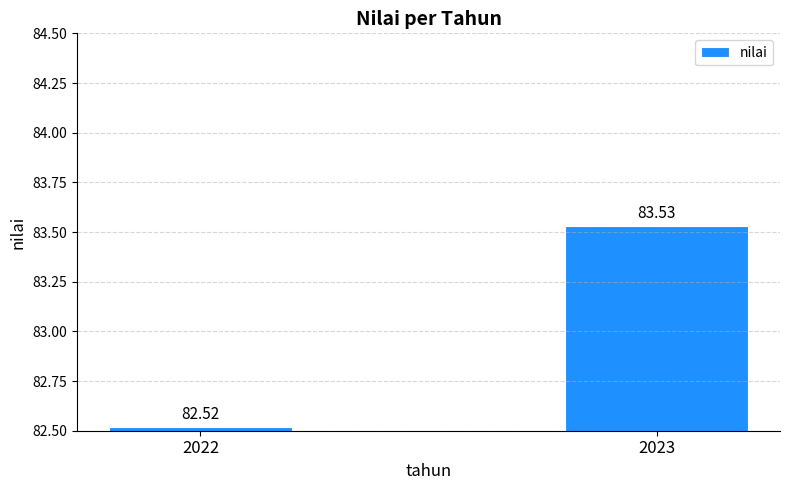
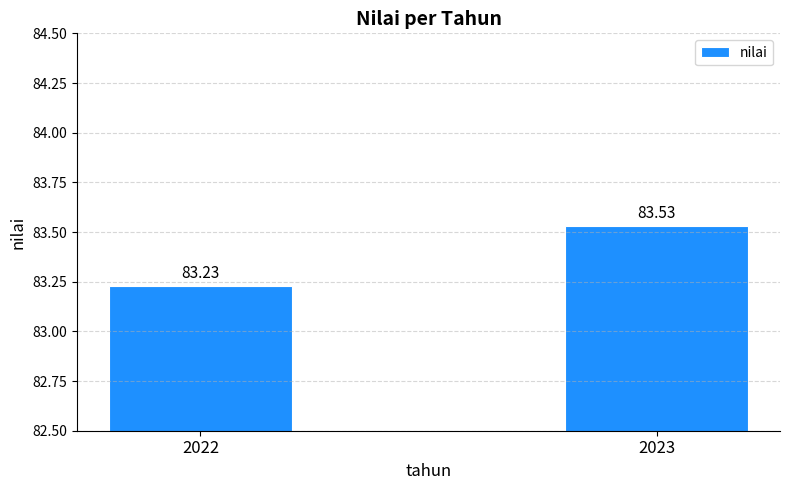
  {
-   "2022": 82.52,
+   "2022": 83.23,
    "2023": 83.53
  }
